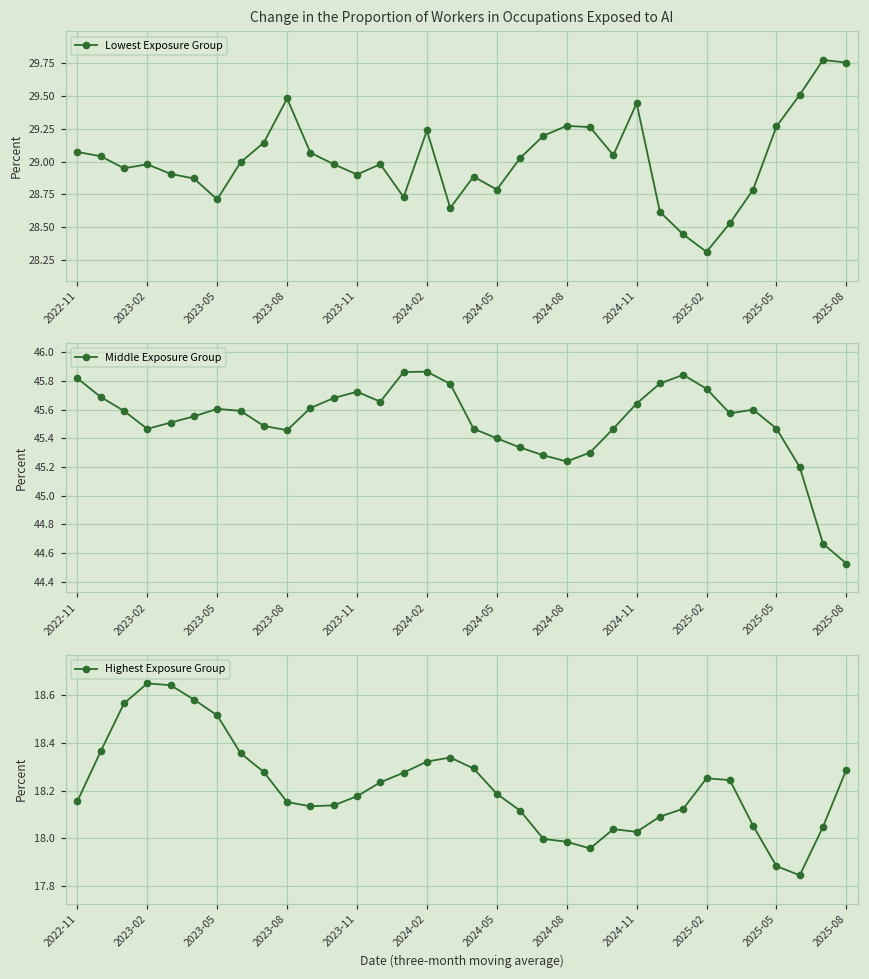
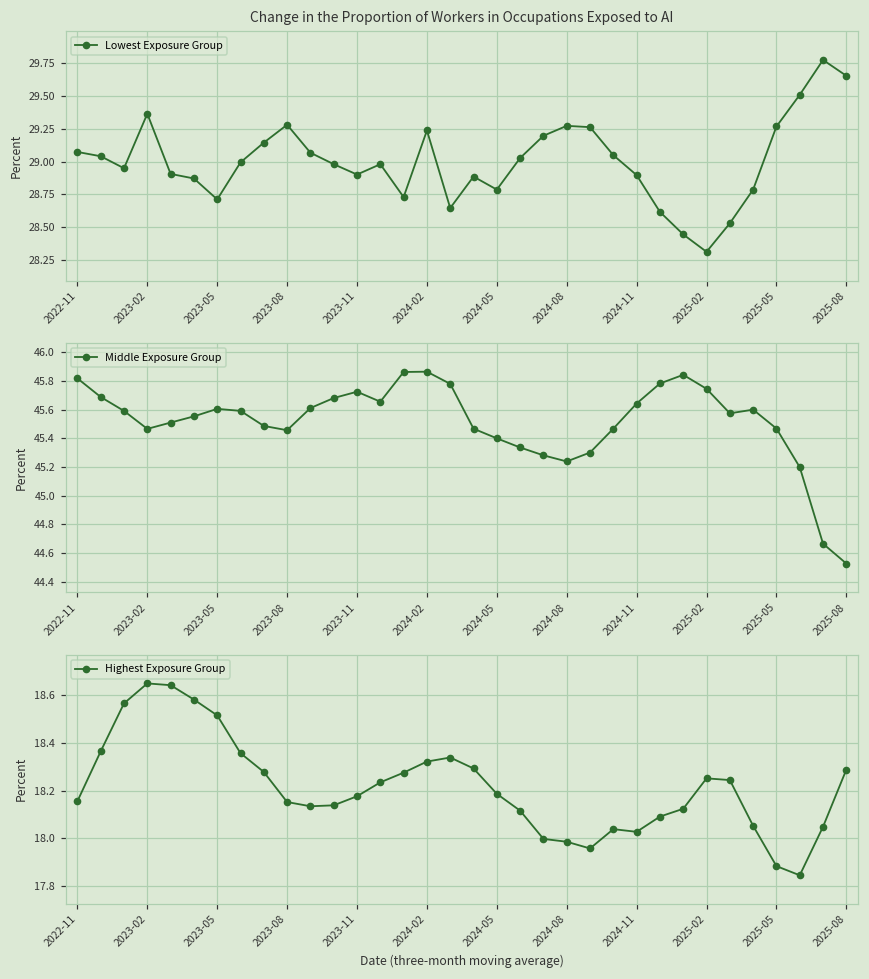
  {
    "Change in the Proportion of Workers in Occupations Exposed to AI": {
      "2022-11": 29.07,
-     "2023-02": 28.98,
+     "2023-02": 29.36,
      "2023-05": 28.71,
-     "2023-08": 29.48,
+     "2023-08": 29.28,
      "2023-11": 28.90,
      "2024-02": 29.24,
      "2024-05": 28.79,
      "2024-08": 29.27,
-     "2024-11": 29.44,
+     "2024-11": 28.90,
      "2025-02": 28.31,
      "2025-05": 29.27,
-     "2025-08": 29.75
+     "2025-08": 29.65
    }
  }
